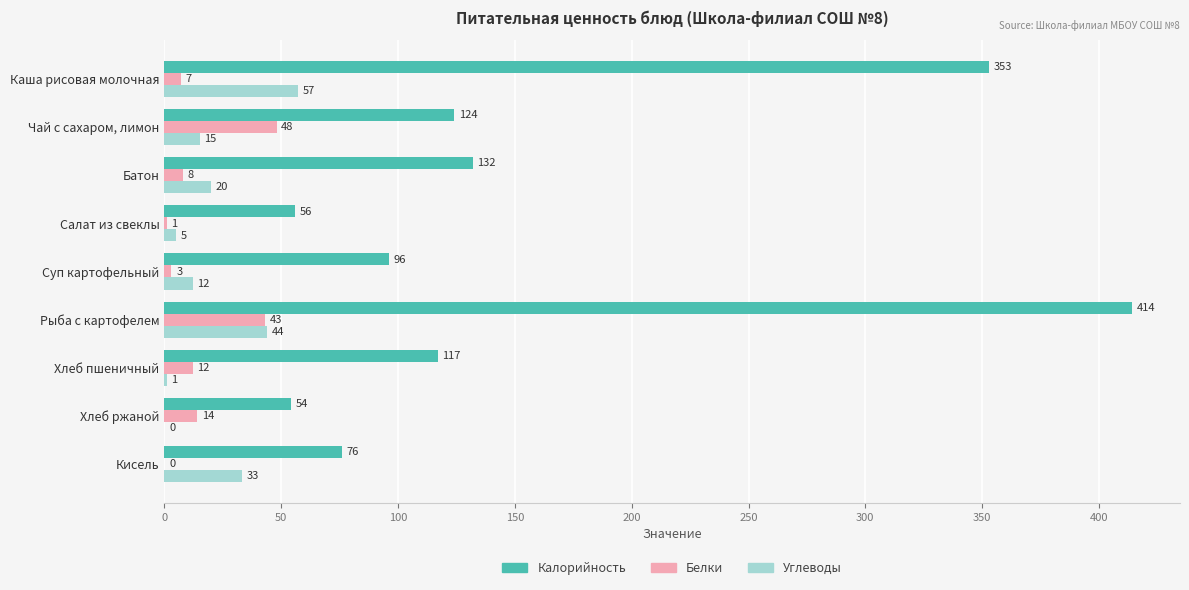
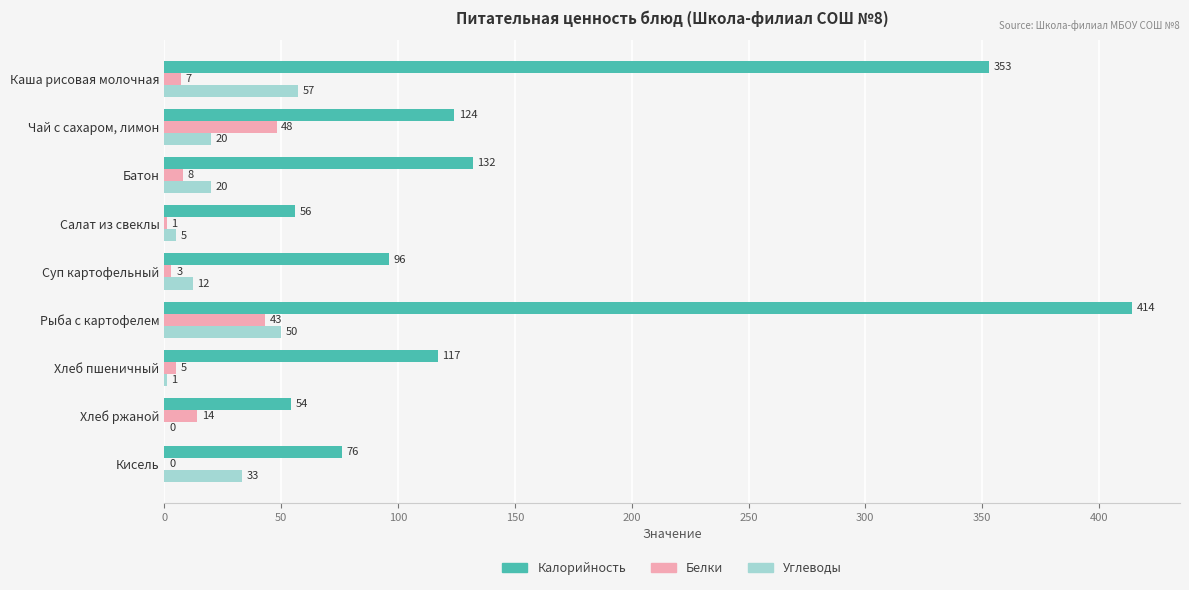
  {
    "Калорийность": {
      "Каша рисовая молочная": 353,
      "Чай с сахаром, лимон": 124,
      "Батон": 132,
      "Салат из свеклы": 56,
      "Суп картофельный": 96,
      "Рыба с картофелем": 414,
      "Хлеб пшеничный": 117,
      "Хлеб ржаной": 54,
      "Кисель": 76
    },
    "Белки": {
      "Каша рисовая молочная": 7,
      "Чай с сахаром, лимон": 48,
      "Батон": 8,
      "Салат из свеклы": 1,
      "Суп картофельный": 3,
      "Рыба с картофелем": 43,
-     "Хлеб пшеничный": 12,
+     "Хлеб пшеничный": 5,
      "Хлеб ржаной": 14,
      "Кисель": 0
    },
    "Углеводы": {
      "Каша рисовая молочная": 57,
-     "Чай с сахаром, лимон": 15,
+     "Чай с сахаром, лимон": 20,
      "Батон": 20,
      "Салат из свеклы": 5,
      "Суп картофельный": 12,
-     "Рыба с картофелем": 44,
+     "Рыба с картофелем": 50,
      "Хлеб пшеничный": 1,
      "Хлеб ржаной": 0,
      "Кисель": 33
    }
  }
